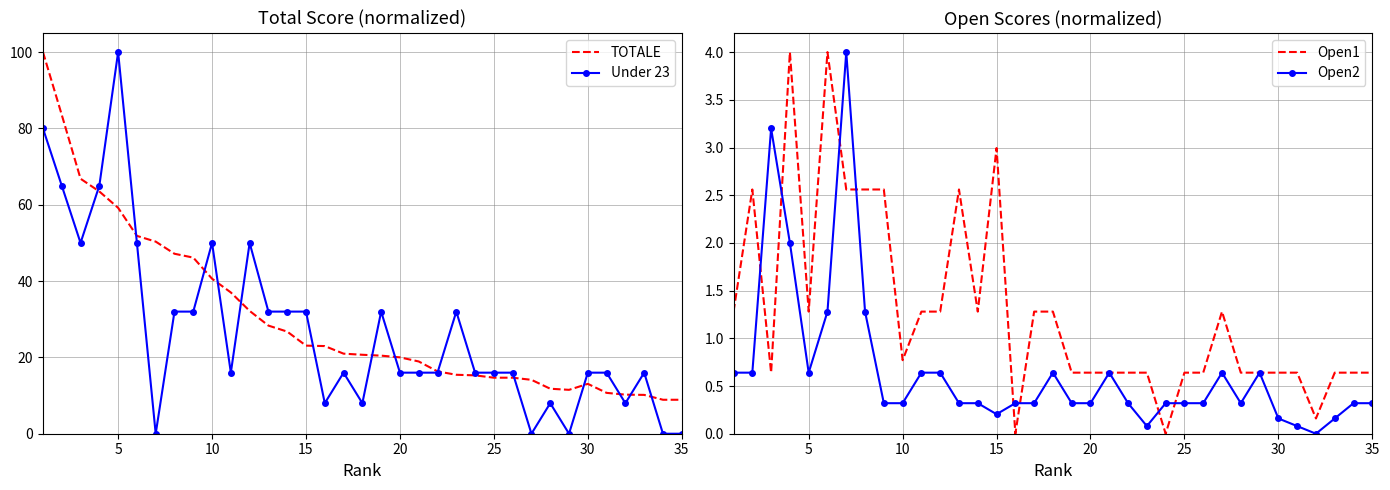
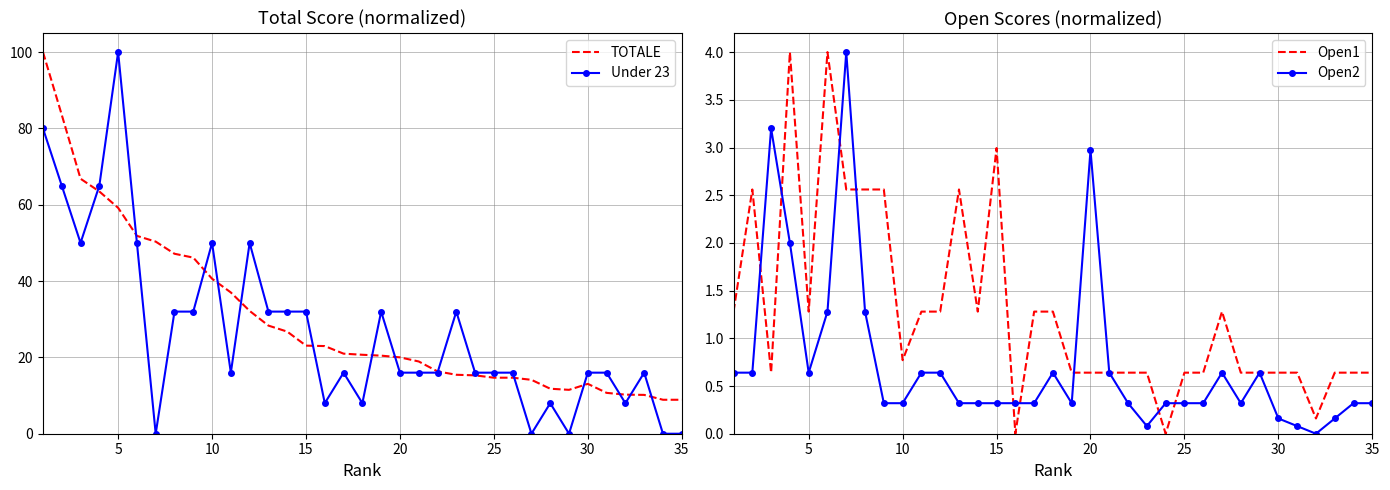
  {
    "Total Score (normalized)": {
      "TOTALE": {
        "5": 59,
        "10": 41,
        "15": 23,
        "20": 20,
        "25": 15,
        "30": 13,
        "35": 9
      },
      "Under 23": {
        "5": 100,
        "10": 50,
        "15": 32,
        "20": 16,
        "25": 16,
        "30": 16,
        "35": 0
      }
    },
    "Open Scores (normalized)": {
      "Open1": {
        "5": 1.3,
        "10": 0.8,
        "15": 3.0,
        "20": 0.6,
        "25": 0.6,
        "30": 0.6,
        "35": 0.6
      },
      "Open2": {
        "5": 0.6,
        "10": 0.3,
-       "15": 0.2,
-       "20": 0.3,
+       "15": 0.3,
+       "20": 3.0,
        "25": 0.3,
        "30": 0.2,
        "35": 0.3
      }
    }
  }
